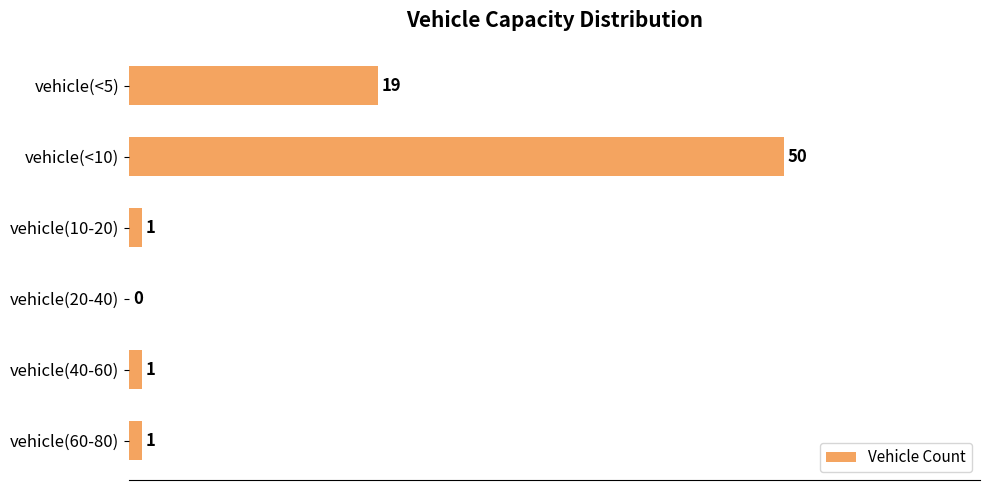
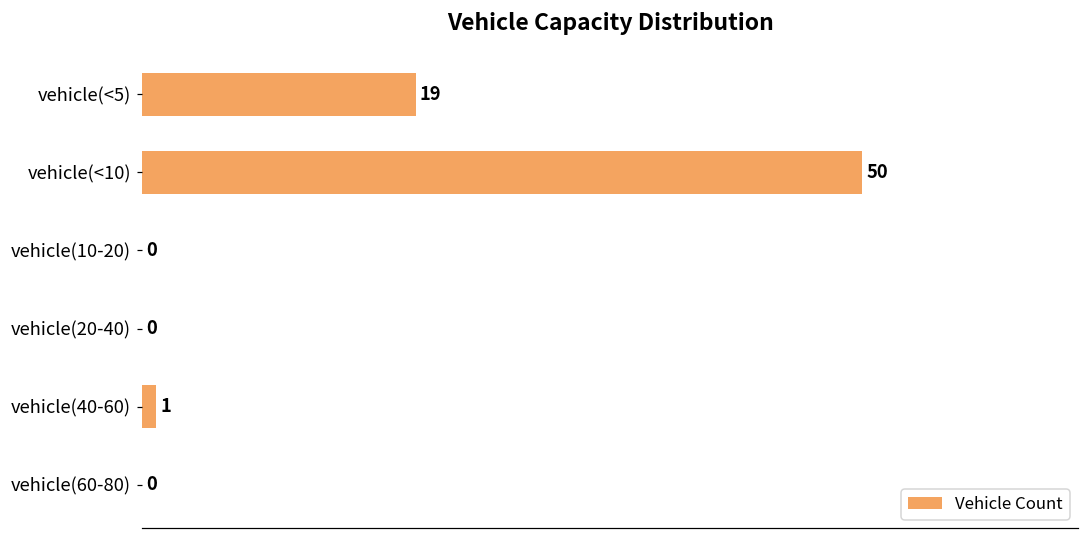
  {
    "vehicle(<5)": 19,
    "vehicle(<10)": 50,
-   "vehicle(10-20)": 1,
+   "vehicle(10-20)": 0,
    "vehicle(20-40)": 0,
    "vehicle(40-60)": 1,
-   "vehicle(60-80)": 1
+   "vehicle(60-80)": 0
  }
